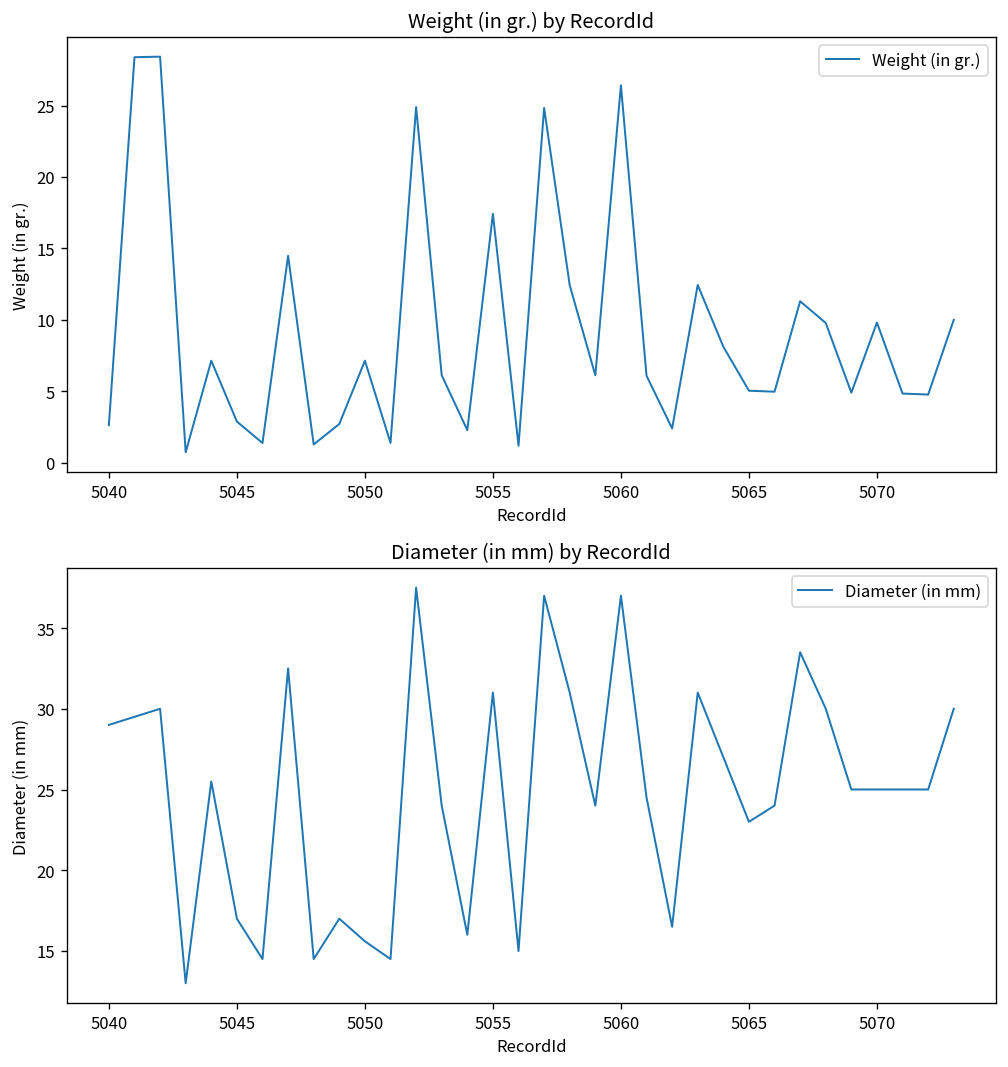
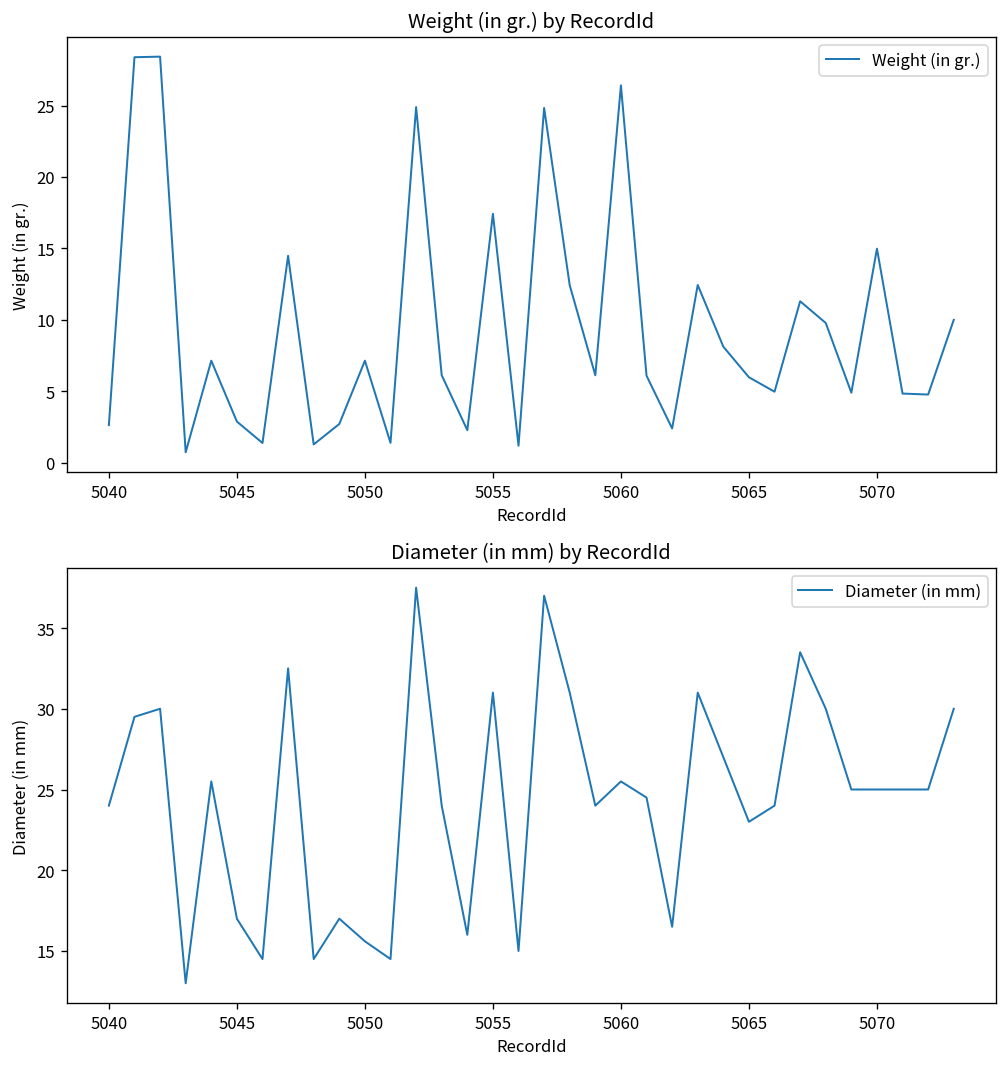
  {
    "Weight (in gr.) by RecordId": {
      "5040": 2.6,
      "5045": 2.9,
      "5050": 7.1,
      "5055": 17.4,
      "5060": 26.4,
-     "5065": 5.0,
-     "5070": 9.8
+     "5065": 6.0,
+     "5070": 15.0
    },
    "Diameter (in mm) by RecordId": {
-     "5040": 29,
+     "5040": 24,
      "5045": 17.0,
      "5050": 15.6,
      "5055": 31.0,
-     "5060": 37.0,
+     "5060": 25.5,
      "5065": 23.0,
      "5070": 25.0
    }
  }
